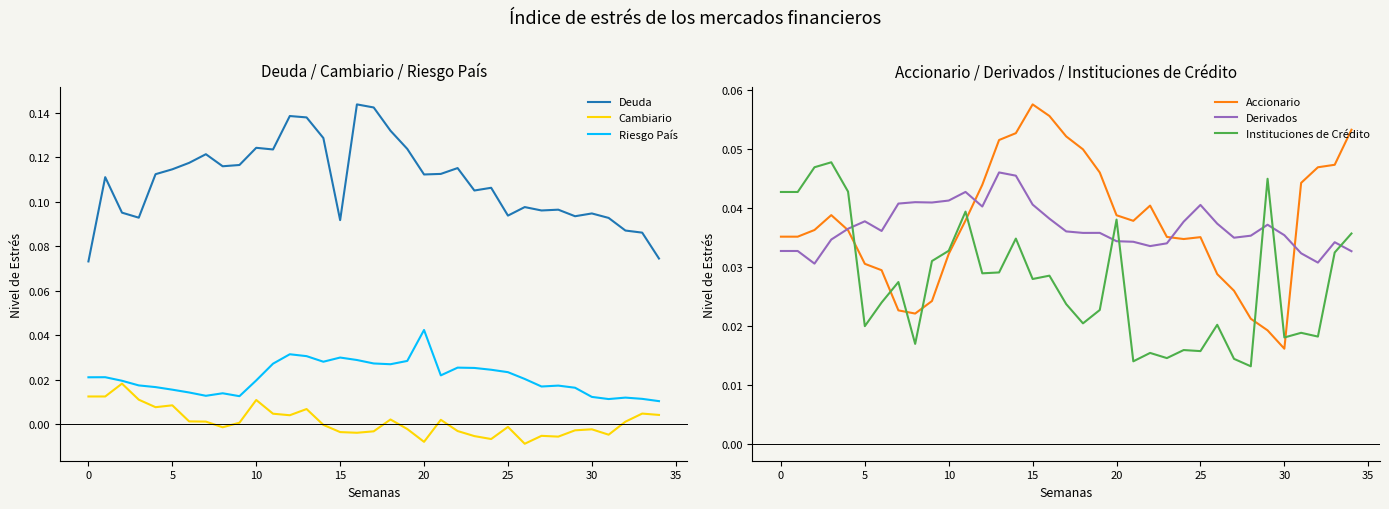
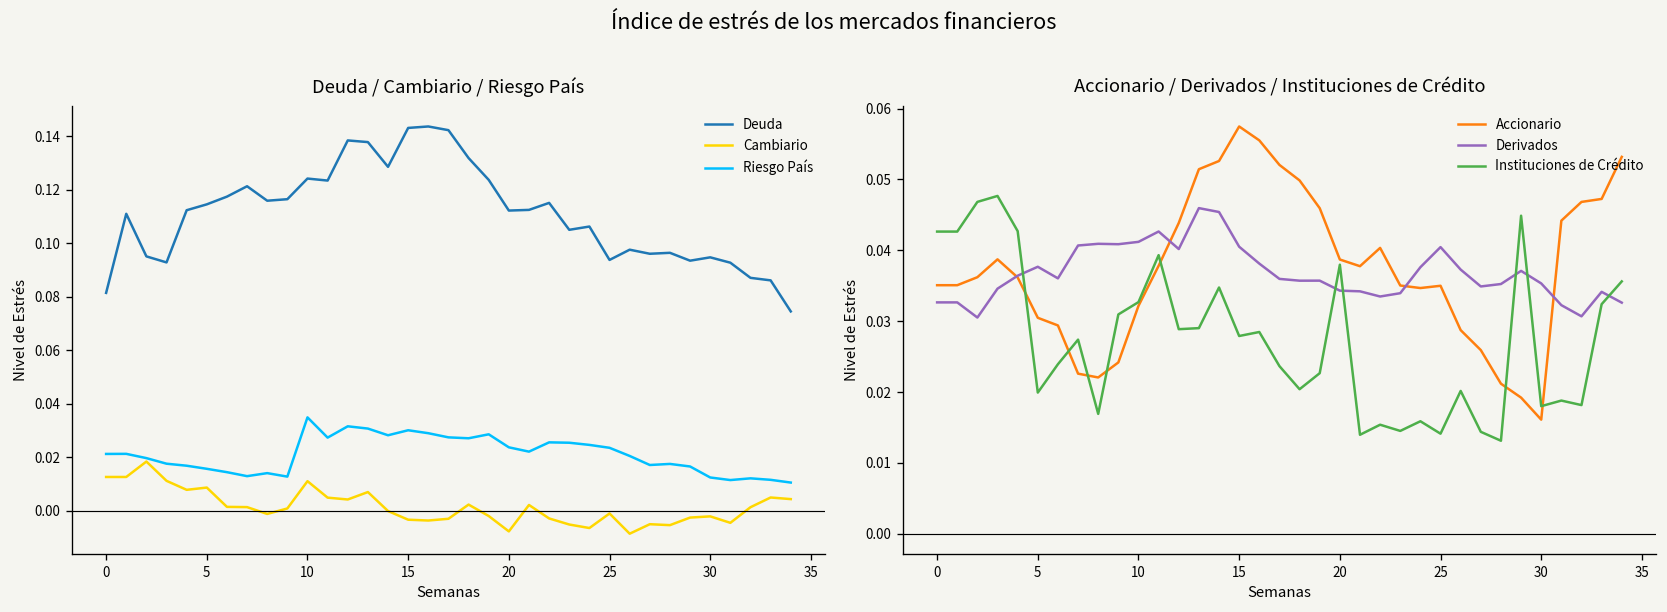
  {
    "Deuda / Cambiario / Riesgo País": {
      "Deuda": {
-       "0": 0.073,
+       "0": 0.081,
        "5": 0.115,
        "10": 0.124,
-       "15": 0.092,
+       "15": 0.143,
        "20": 0.112,
        "25": 0.094,
        "30": 0.095
      },
      "Cambiario": {
        "0": 0.013,
        "5": 0.009,
        "10": 0.011,
        "15": -0.003,
        "20": -0.008,
        "25": -0.001,
        "30": -0.002
      },
      "Riesgo País": {
        "0": 0.021,
        "5": 0.016,
-       "10": 0.020,
+       "10": 0.035,
        "15": 0.030,
-       "20": 0.042,
+       "20": 0.024,
        "25": 0.023,
        "30": 0.012
      }
    },
    "Accionario / Derivados / Instituciones de Crédito": {
      "Accionario": {
        "0": 0.035,
        "5": 0.030,
        "10": 0.032,
        "15": 0.057,
        "20": 0.039,
        "25": 0.035,
        "30": 0.016
      },
      "Derivados": {
        "0": 0.033,
        "5": 0.038,
        "10": 0.041,
        "15": 0.041,
        "20": 0.034,
        "25": 0.040,
        "30": 0.035
      },
      "Instituciones de Crédito": {
        "0": 0.043,
        "5": 0.020,
        "10": 0.033,
        "15": 0.028,
        "20": 0.038,
-       "25": 0.016,
+       "25": 0.014,
        "30": 0.018
      }
    }
  }
